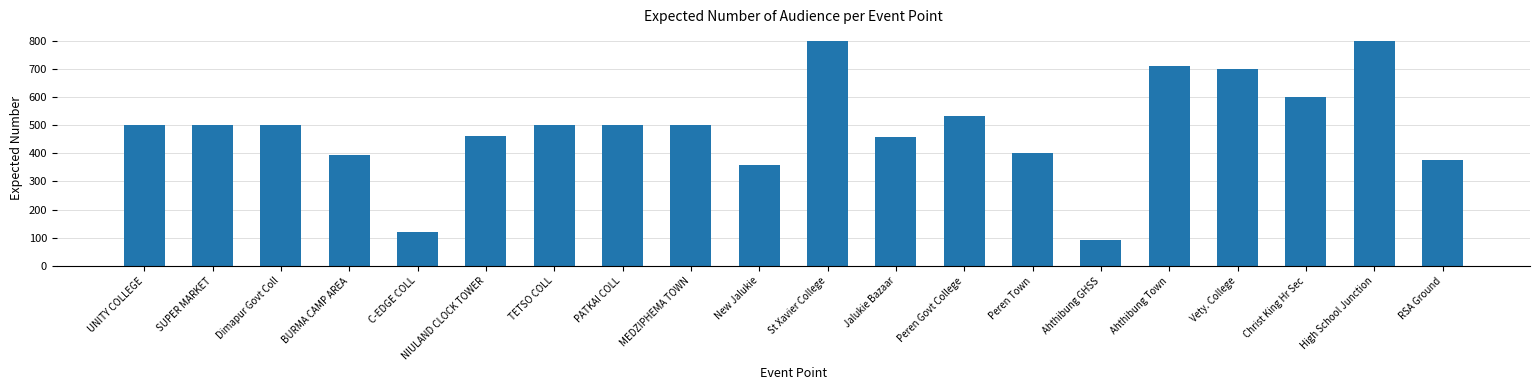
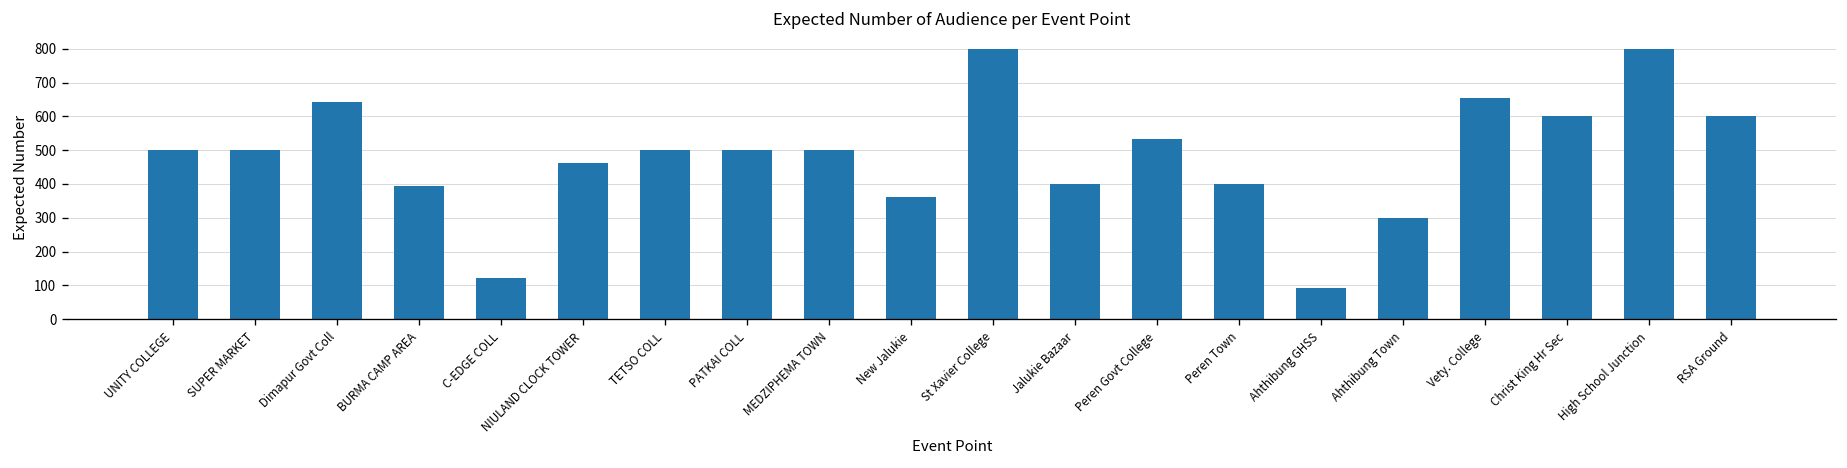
  {
    "UNITY COLLEGE": 500,
    "SUPER MARKET": 500,
-   "Dimapur Govt Coll": 500,
+   "Dimapur Govt Coll": 640,
    "BURMA CAMP AREA": 390,
    "C-EDGE COLL": 120,
    "NIULAND CLOCK TOWER": 460,
    "TETSO COLL": 500,
    "PATKAI COLL": 500,
    "MEDZIPHEMA TOWN": 500,
    "New Jalukie": 360,
    "St Xavier College": 800,
-   "Jalukie Bazaar": 460,
+   "Jalukie Bazaar": 400,
    "Peren Govt College": 530,
    "Peren Town": 400,
    "Ahthibung GHSS": 90,
-   "Ahthibung Town": 710,
-   "Vety. College": 700,
+   "Ahthibung Town": 300,
+   "Vety. College": 650,
    "Christ King Hr Sec": 600,
    "High School Junction": 800,
-   "RSA Ground": 380
+   "RSA Ground": 600
  }
